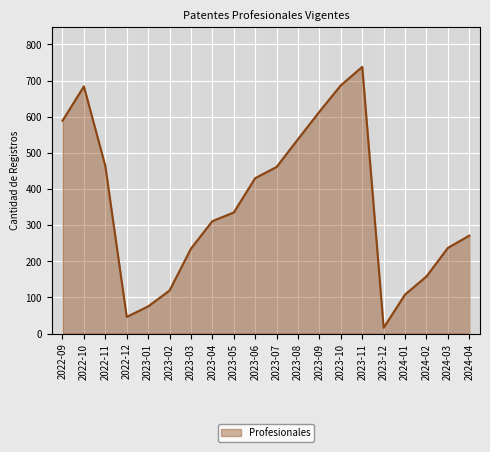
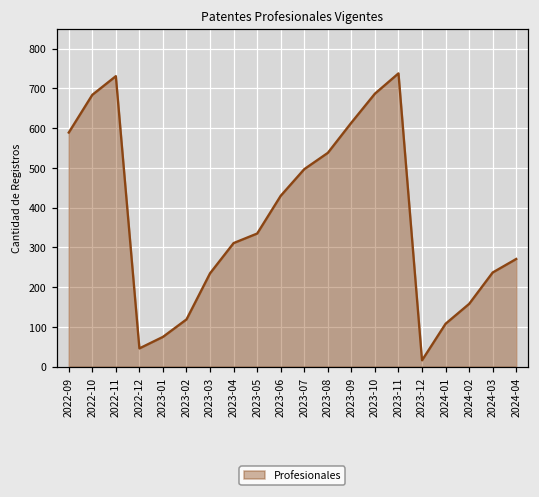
  {
    "2022-09": 590,
    "2022-10": 680,
-   "2022-11": 460,
+   "2022-11": 730,
    "2022-12": 50,
    "2023-01": 80,
    "2023-02": 120,
    "2023-03": 240,
    "2023-04": 310,
    "2023-05": 340,
    "2023-06": 430,
-   "2023-07": 460,
+   "2023-07": 500,
    "2023-08": 540,
    "2023-09": 610,
    "2023-10": 690,
    "2023-11": 740,
    "2023-12": 20,
    "2024-01": 110,
    "2024-02": 160,
    "2024-03": 240,
    "2024-04": 270
  }
